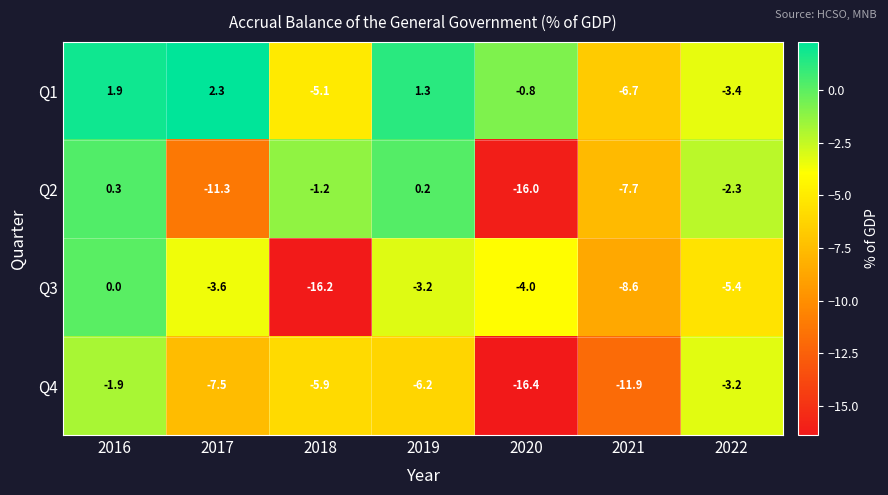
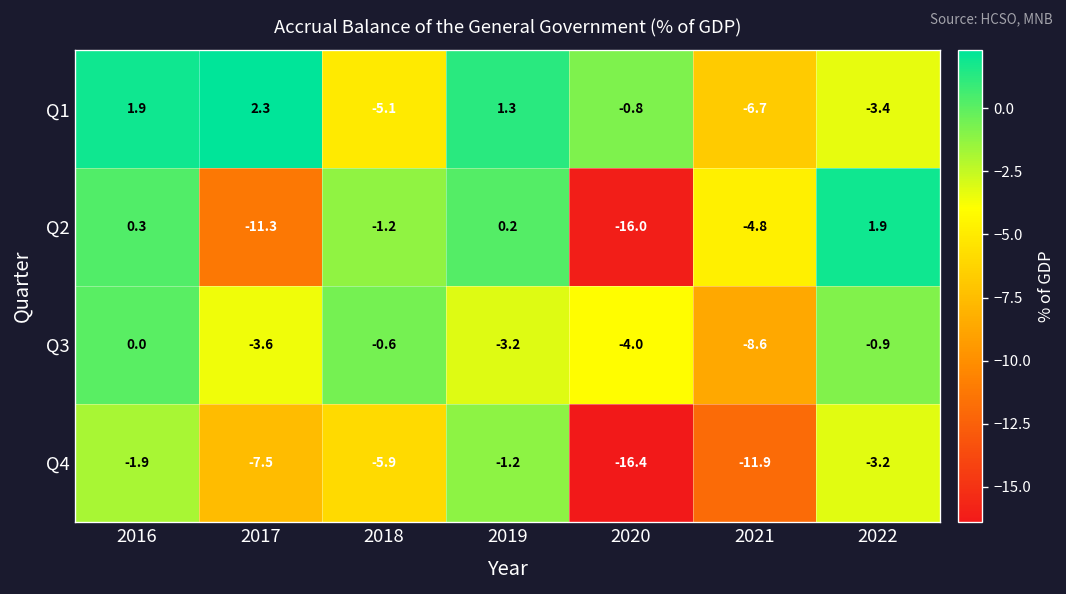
  {
    "Q1": {
      "2016": 1.9,
      "2017": 2.3,
      "2018": -5.1,
      "2019": 1.3,
      "2020": -0.8,
      "2021": -6.7,
      "2022": -3.4
    },
    "Q2": {
      "2016": 0.3,
      "2017": -11.3,
      "2018": -1.2,
      "2019": 0.2,
      "2020": -16.0,
-     "2021": -7.7,
-     "2022": -2.3
+     "2021": -4.8,
+     "2022": 1.9
    },
    "Q3": {
      "2016": 0.0,
      "2017": -3.6,
-     "2018": -16.2,
+     "2018": -0.6,
      "2019": -3.2,
      "2020": -4.0,
      "2021": -8.6,
-     "2022": -5.4
+     "2022": -0.9
    },
    "Q4": {
      "2016": -1.9,
      "2017": -7.5,
      "2018": -5.9,
-     "2019": -6.2,
+     "2019": -1.2,
      "2020": -16.4,
      "2021": -11.9,
      "2022": -3.2
    }
  }
